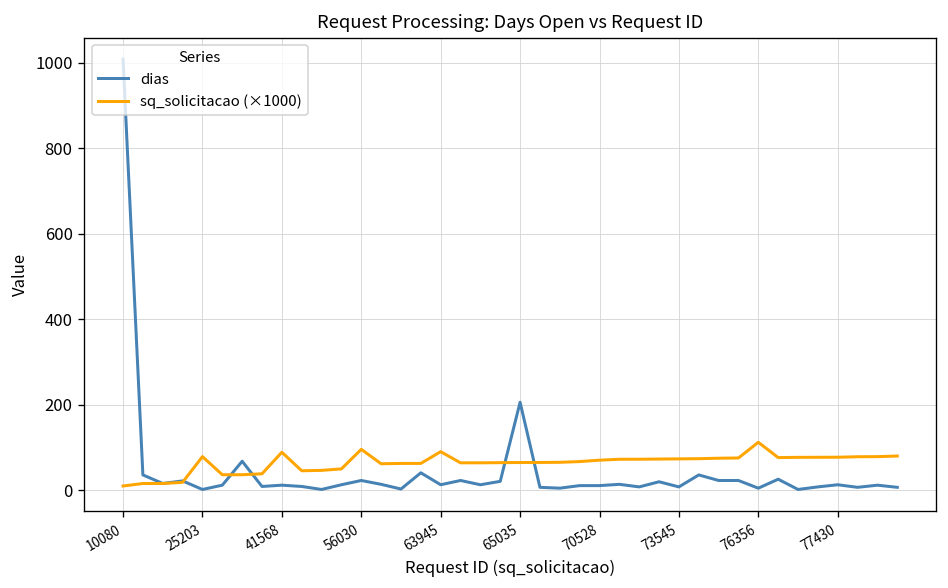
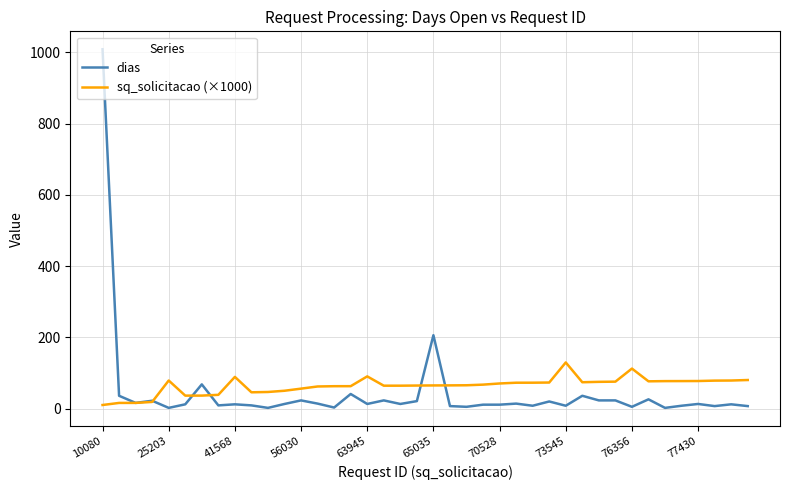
  {
    "dias": {
      "25203": 0,
      "41568": 10,
      "56030": 20,
      "63945": 10,
      "65035": 210,
      "70528": 10,
      "73545": 10,
      "76356": 10,
      "77430": 10
    },
    "sq_solicitacao (×1000)": {
      "10080": 10,
      "25203": 80,
      "41568": 90,
-     "56030": 100,
+     "56030": 60,
      "63945": 90,
      "65035": 70,
      "70528": 70,
-     "73545": 70,
+     "73545": 130,
      "76356": 110,
      "77430": 80
    }
  }
